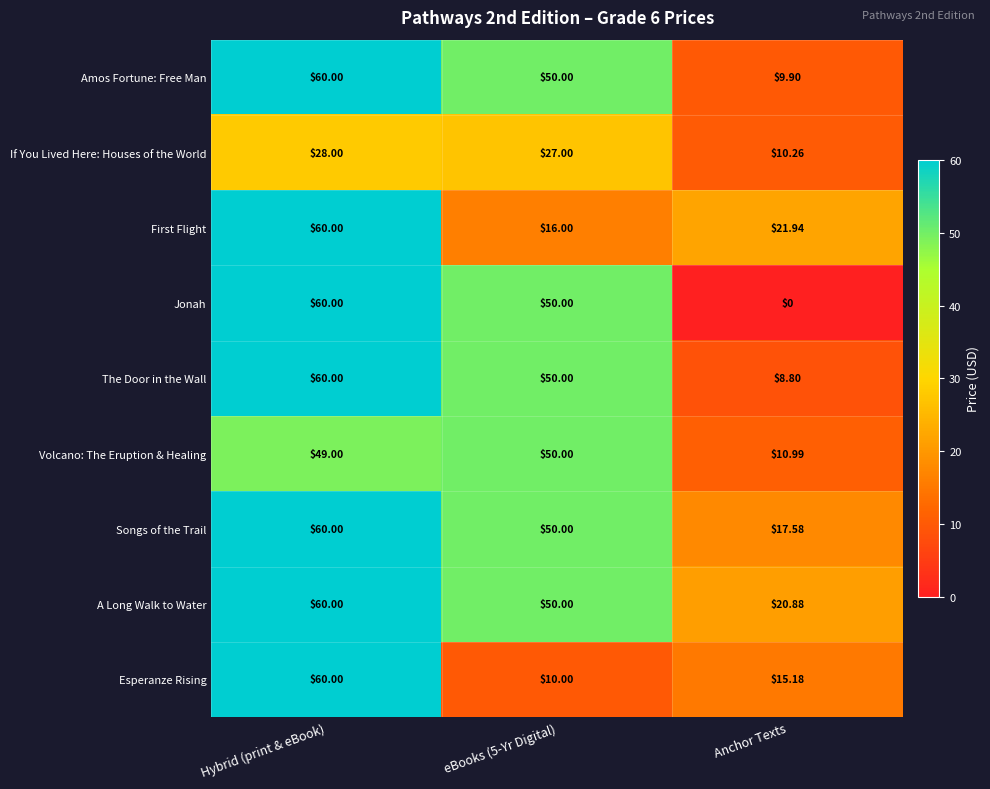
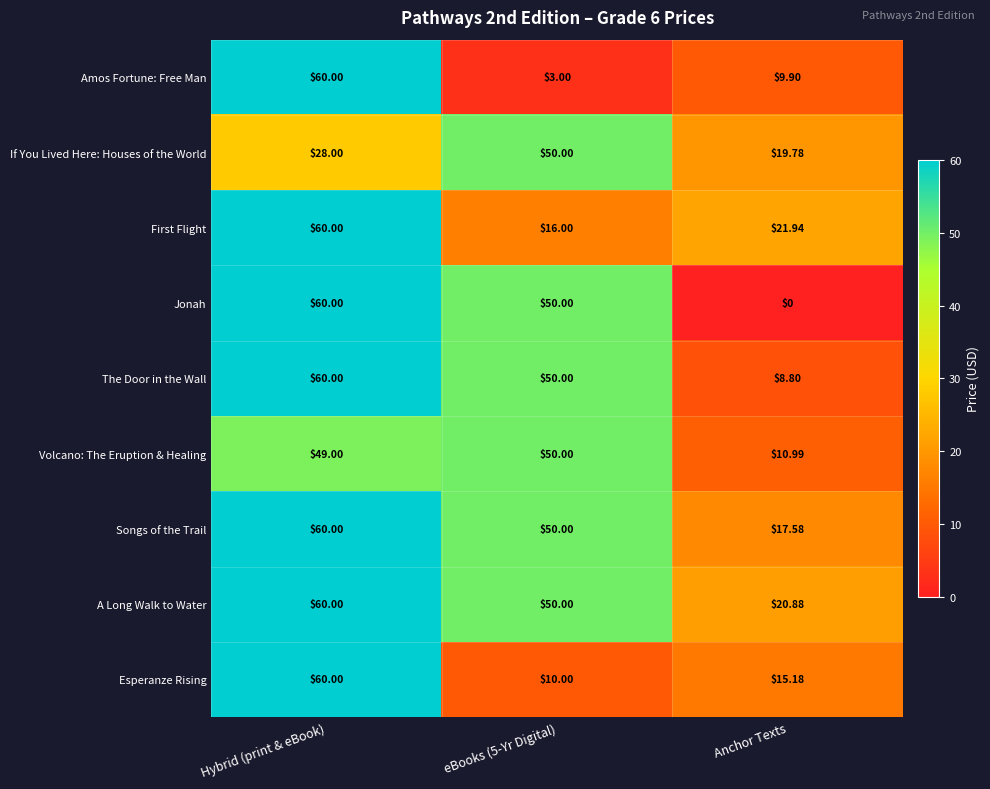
  {
    "Amos Fortune: Free Man": {
      "Hybrid (print & eBook)": "$60.00",
-     "eBooks (5-Yr Digital)": "$50.00",
+     "eBooks (5-Yr Digital)": "$3.00",
      "Anchor Texts": "$9.90"
    },
    "If You Lived Here: Houses of the World": {
      "Hybrid (print & eBook)": "$28.00",
-     "eBooks (5-Yr Digital)": "$27.00",
-     "Anchor Texts": "$10.26"
+     "eBooks (5-Yr Digital)": "$50.00",
+     "Anchor Texts": "$19.78"
    },
    "First Flight": {
      "Hybrid (print & eBook)": "$60.00",
      "eBooks (5-Yr Digital)": "$16.00",
      "Anchor Texts": "$21.94"
    },
    "Jonah": {
      "Hybrid (print & eBook)": "$60.00",
      "eBooks (5-Yr Digital)": "$50.00",
      "Anchor Texts": "$0"
    },
    "The Door in the Wall": {
      "Hybrid (print & eBook)": "$60.00",
      "eBooks (5-Yr Digital)": "$50.00",
      "Anchor Texts": "$8.80"
    },
    "Volcano: The Eruption & Healing": {
      "Hybrid (print & eBook)": "$49.00",
      "eBooks (5-Yr Digital)": "$50.00",
      "Anchor Texts": "$10.99"
    },
    "Songs of the Trail": {
      "Hybrid (print & eBook)": "$60.00",
      "eBooks (5-Yr Digital)": "$50.00",
      "Anchor Texts": "$17.58"
    },
    "A Long Walk to Water": {
      "Hybrid (print & eBook)": "$60.00",
      "eBooks (5-Yr Digital)": "$50.00",
      "Anchor Texts": "$20.88"
    },
    "Esperanze Rising": {
      "Hybrid (print & eBook)": "$60.00",
      "eBooks (5-Yr Digital)": "$10.00",
      "Anchor Texts": "$15.18"
    }
  }
